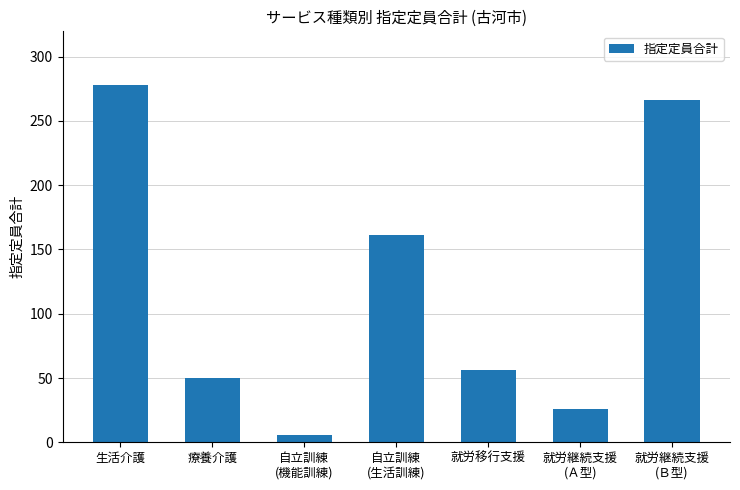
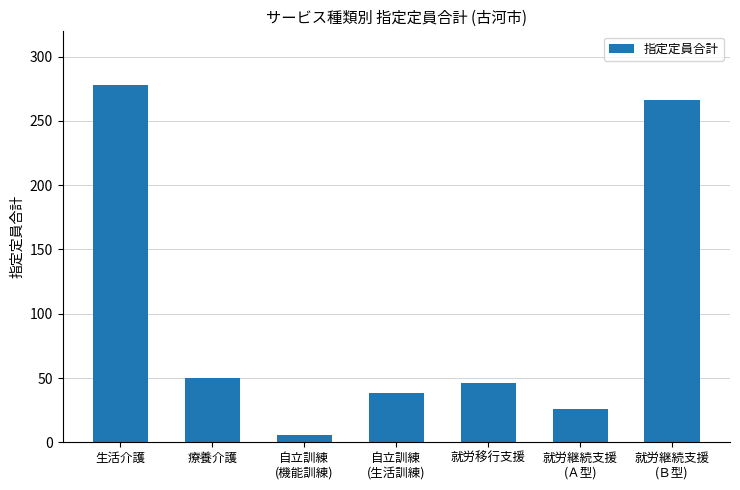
  {
    "生活介護": 278,
    "療養介護": 50,
    "自立訓練 (機能訓練)": 6,
-   "自立訓練 (生活訓練)": 161,
-   "就労移行支援": 56,
+   "自立訓練 (生活訓練)": 38,
+   "就労移行支援": 46,
    "就労継続支援 (Ａ型)": 26,
    "就労継続支援 (Ｂ型)": 266
  }
